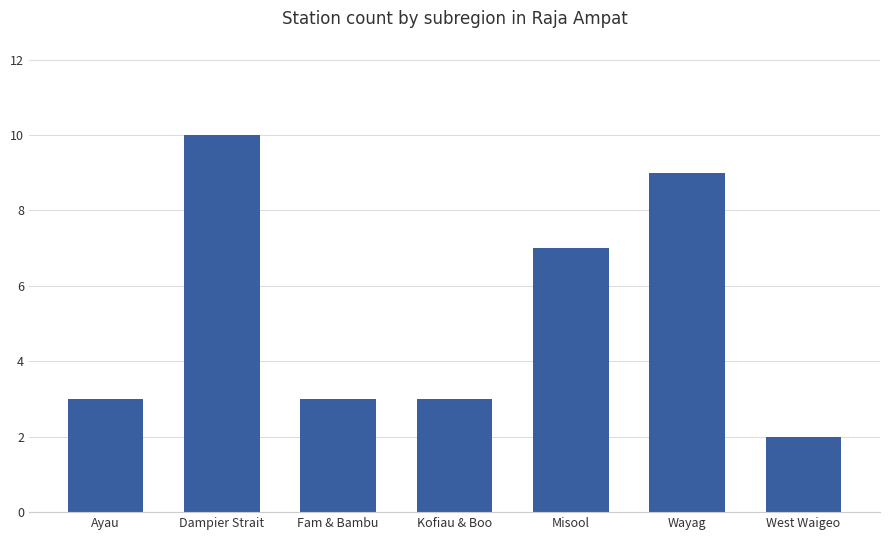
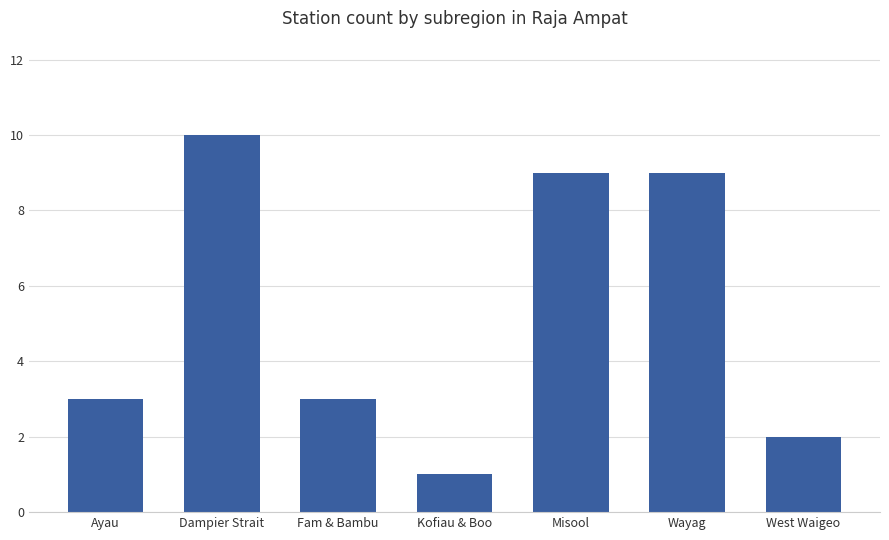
  {
    "Ayau": 3,
    "Dampier Strait": 10,
    "Fam & Bambu": 3,
-   "Kofiau & Boo": 3,
-   "Misool": 7,
+   "Kofiau & Boo": 1,
+   "Misool": 9,
    "Wayag": 9,
    "West Waigeo": 2
  }
